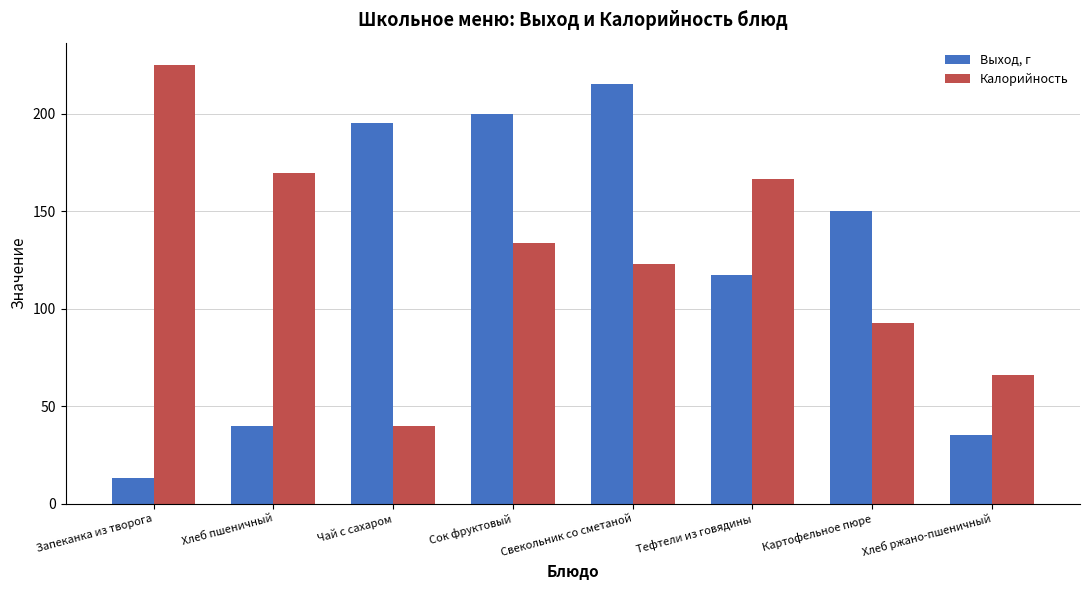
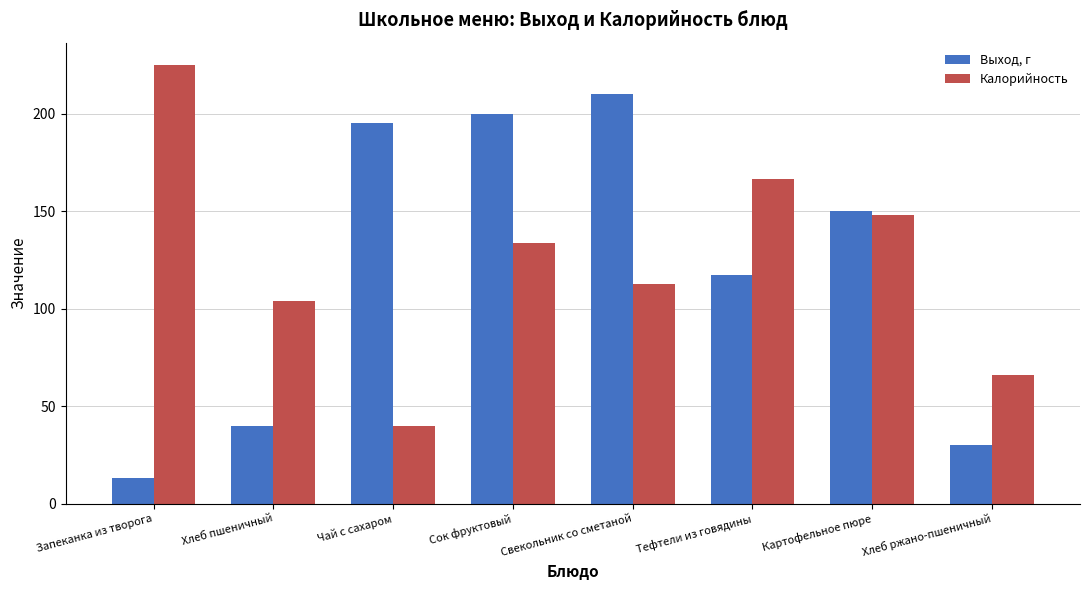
  {
    "Выход, г": {
      "Запеканка из творога": 13,
      "Хлеб пшеничный": 40,
      "Чай с сахаром": 195,
      "Сок фруктовый": 200,
-     "Свекольник со сметаной": 215,
+     "Свекольник со сметаной": 210,
      "Тефтели из говядины": 117,
      "Картофельное пюре": 150,
-     "Хлеб ржано-пшеничный": 35
+     "Хлеб ржано-пшеничный": 30
    },
    "Калорийность": {
      "Запеканка из творога": 225,
-     "Хлеб пшеничный": 170,
+     "Хлеб пшеничный": 104,
      "Чай с сахаром": 40,
      "Сок фруктовый": 133,
-     "Свекольник со сметаной": 123,
+     "Свекольник со сметаной": 113,
      "Тефтели из говядины": 167,
-     "Картофельное пюре": 93,
+     "Картофельное пюре": 148,
      "Хлеб ржано-пшеничный": 66
    }
  }
